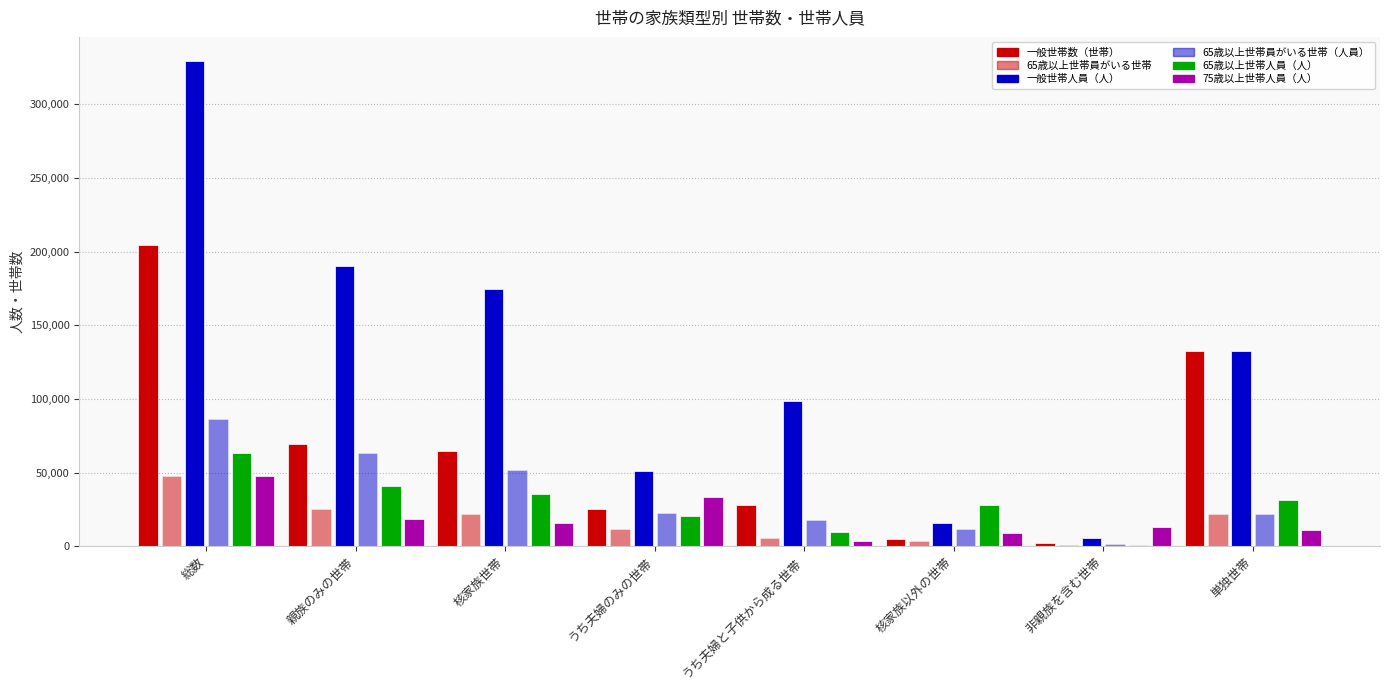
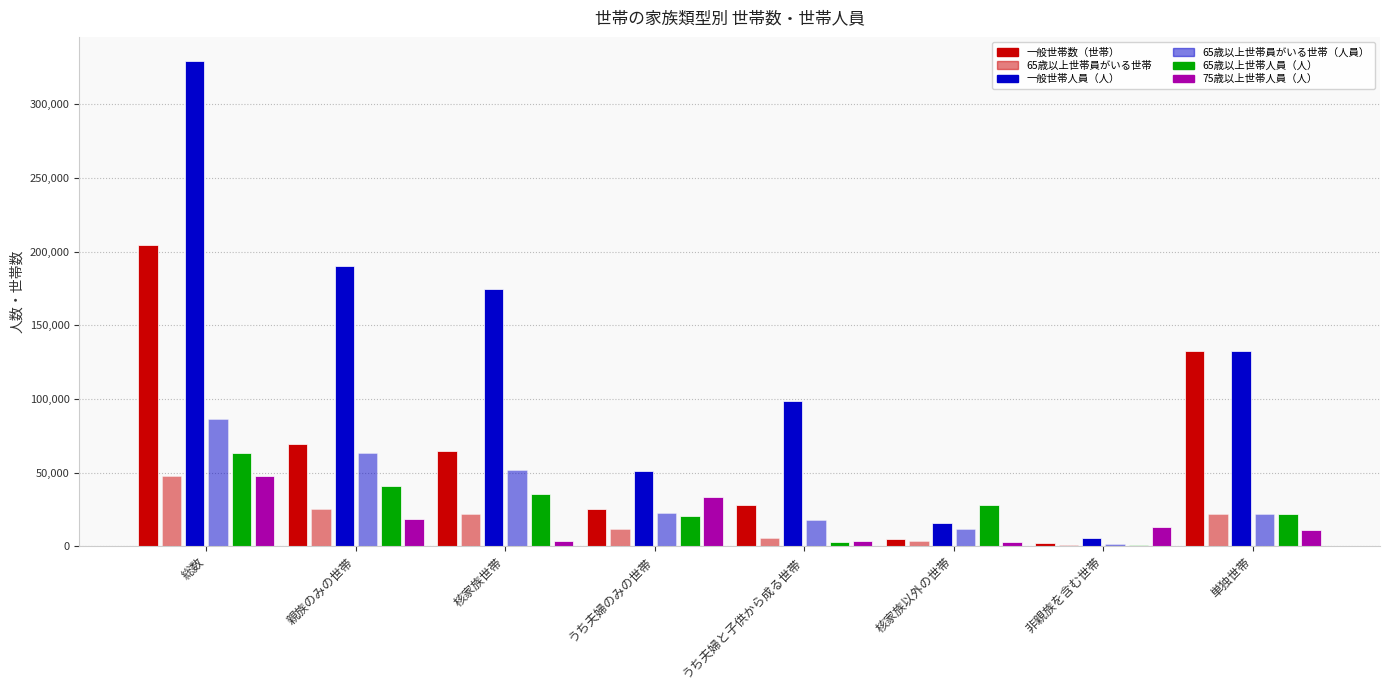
  {
    "65歳以上世帯人員（人）": {
      "総数": "63,000",
      "親族のみの世帯": "41,000",
      "核家族世帯": "36,000",
      "うち夫婦のみの世帯": "21,000",
-     "うち夫婦と子供から成る世帯": "9,000",
+     "うち夫婦と子供から成る世帯": "3,000",
      "核家族以外の世帯": "28,000",
-     "単独世帯": "32,000"
+     "単独世帯": "22,000"
    },
    "75歳以上世帯人員（人）": {
      "総数": "48,000",
      "親族のみの世帯": "19,000",
-     "核家族世帯": "16,000",
+     "核家族世帯": "3,000",
      "うち夫婦のみの世帯": "34,000",
      "うち夫婦と子供から成る世帯": "3,000",
-     "核家族以外の世帯": "9,000",
+     "核家族以外の世帯": "3,000",
      "非親族を含む世帯": "13,000",
      "単独世帯": "11,000"
    }
  }
